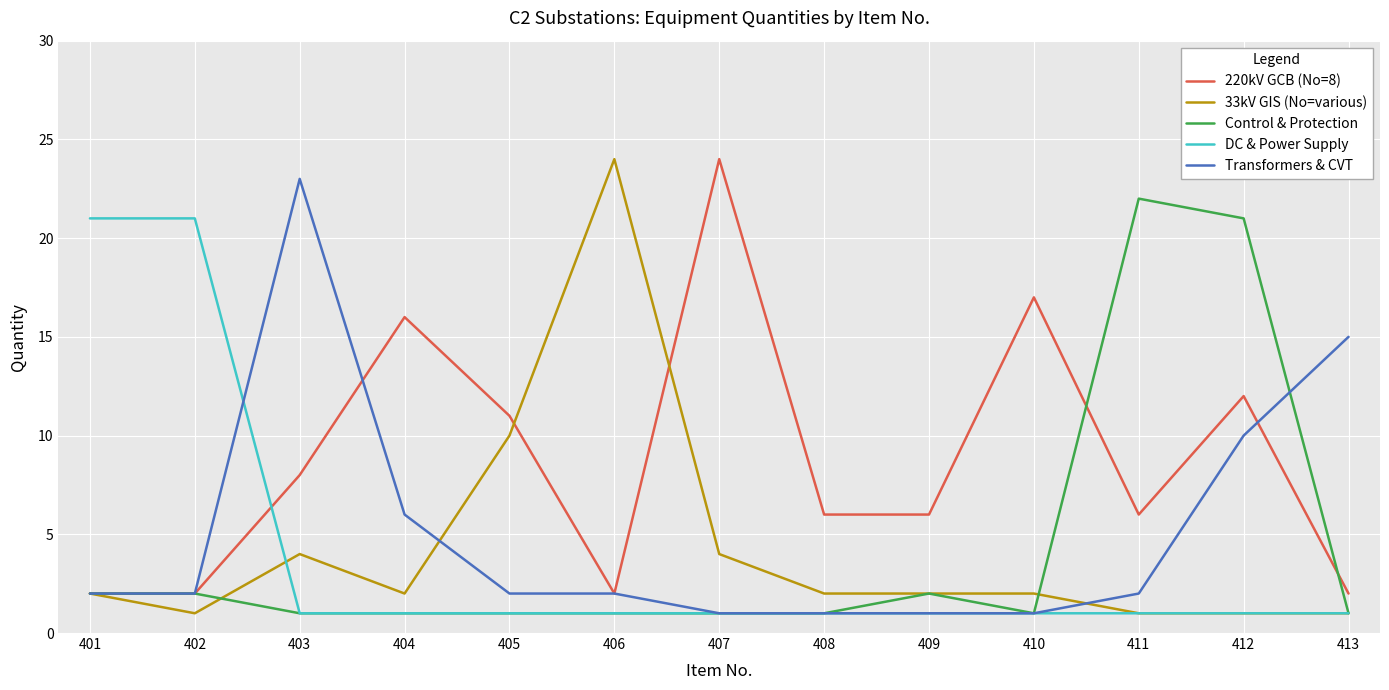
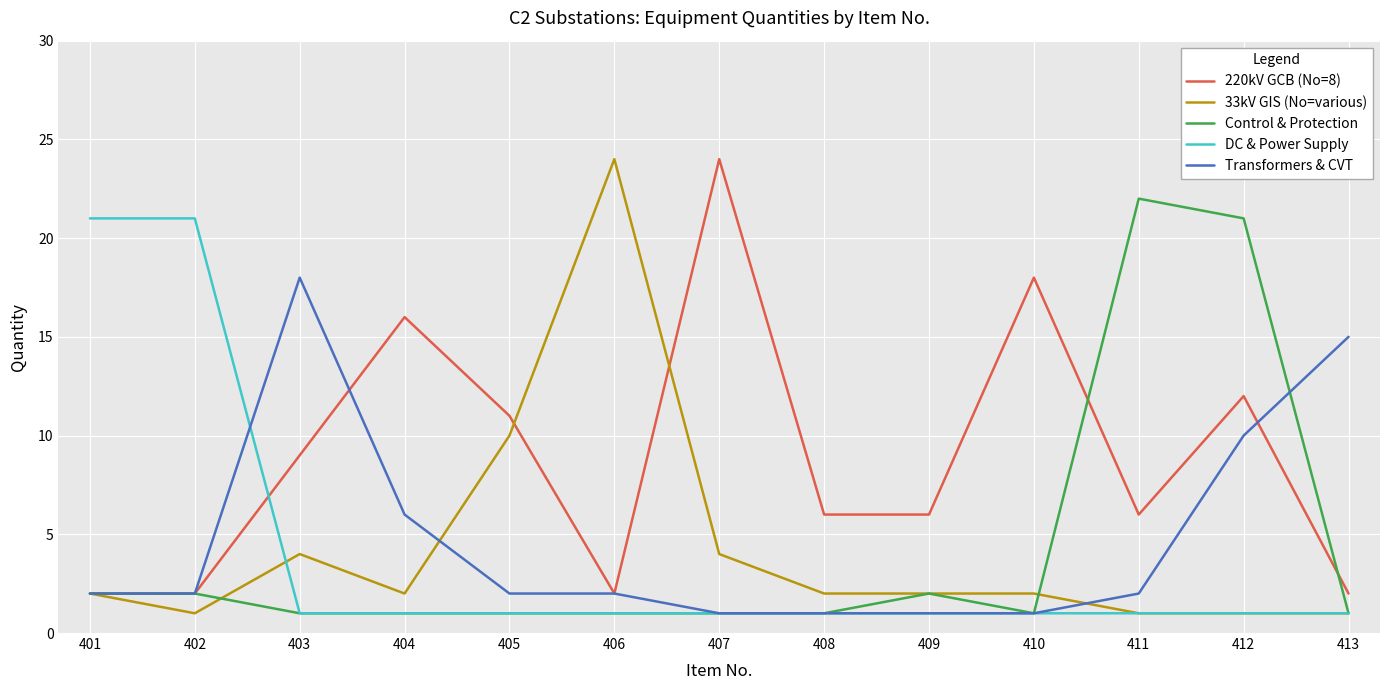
  {
    "220kV GCB (No=8)": {
-     "403": 8,
+     "403": 9,
      "404": 16,
      "405": 11,
      "407": 24,
      "408": 6,
      "409": 6,
-     "410": 17,
+     "410": 18,
      "411": 6,
      "412": 12,
      "413": 2
    },
    "33kV GIS (No=various)": {
      "402": 1,
      "403": 4,
      "404": 2,
      "405": 10,
      "406": 24,
      "407": 4,
      "408": 2,
      "410": 2
    },
    "Control & Protection": {
      "411": 22,
      "412": 21
    },
    "DC & Power Supply": {
      "401": 21,
      "402": 21
    },
    "Transformers & CVT": {
-     "403": 23,
+     "403": 18,
      "404": 6,
      "405": 2,
      "411": 2,
      "412": 10,
      "413": 15
    }
  }
